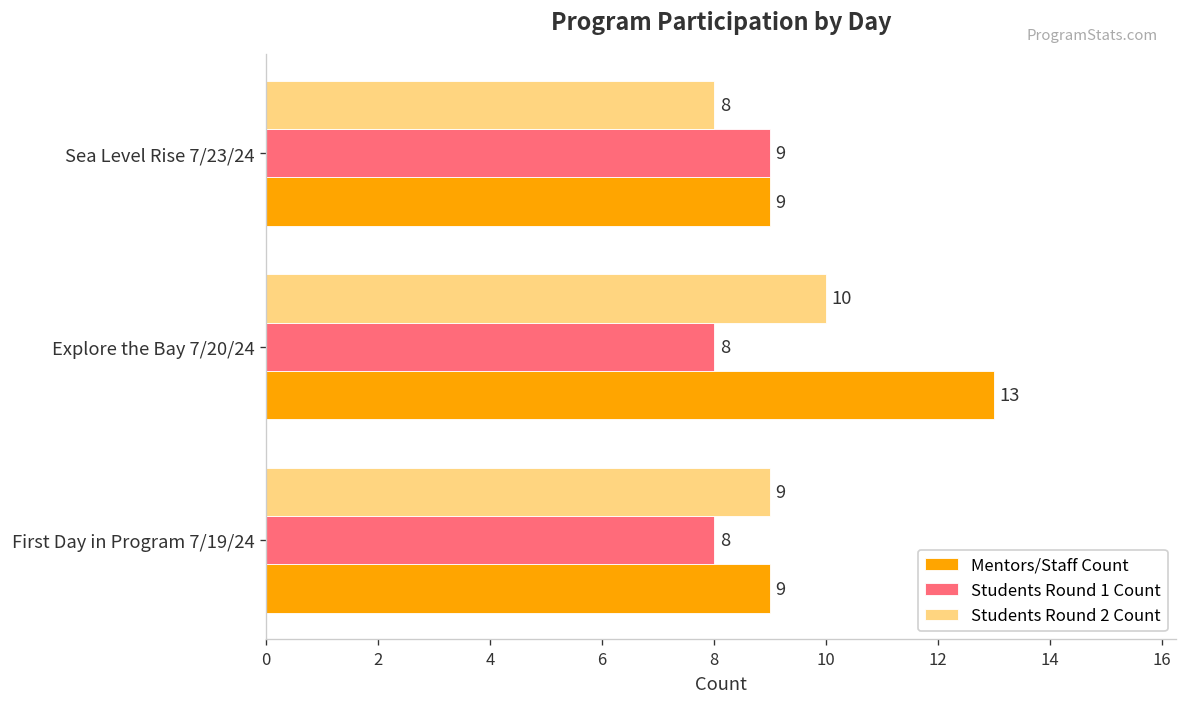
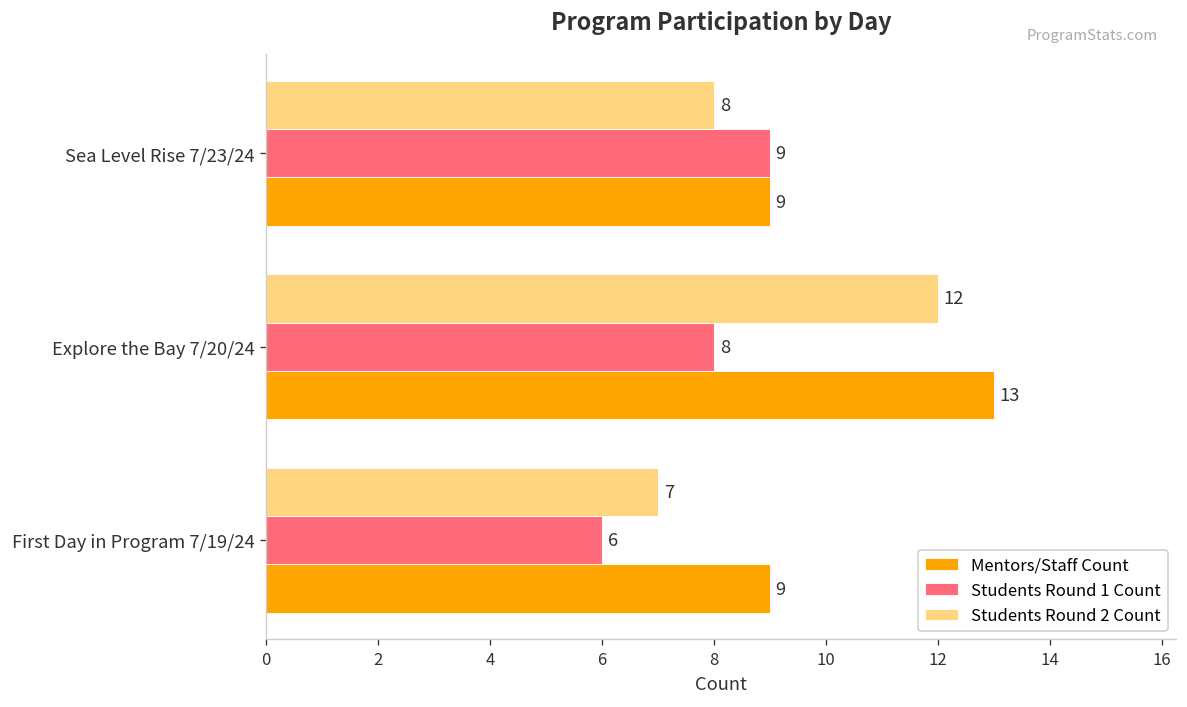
  {
    "Mentors/Staff Count": {
      "Sea Level Rise 7/23/24": 9,
      "Explore the Bay 7/20/24": 13,
      "First Day in Program 7/19/24": 9
    },
    "Students Round 1 Count": {
      "Sea Level Rise 7/23/24": 9,
      "Explore the Bay 7/20/24": 8,
-     "First Day in Program 7/19/24": 8
+     "First Day in Program 7/19/24": 6
    },
    "Students Round 2 Count": {
      "Sea Level Rise 7/23/24": 8,
-     "Explore the Bay 7/20/24": 10,
-     "First Day in Program 7/19/24": 9
+     "Explore the Bay 7/20/24": 12,
+     "First Day in Program 7/19/24": 7
    }
  }
